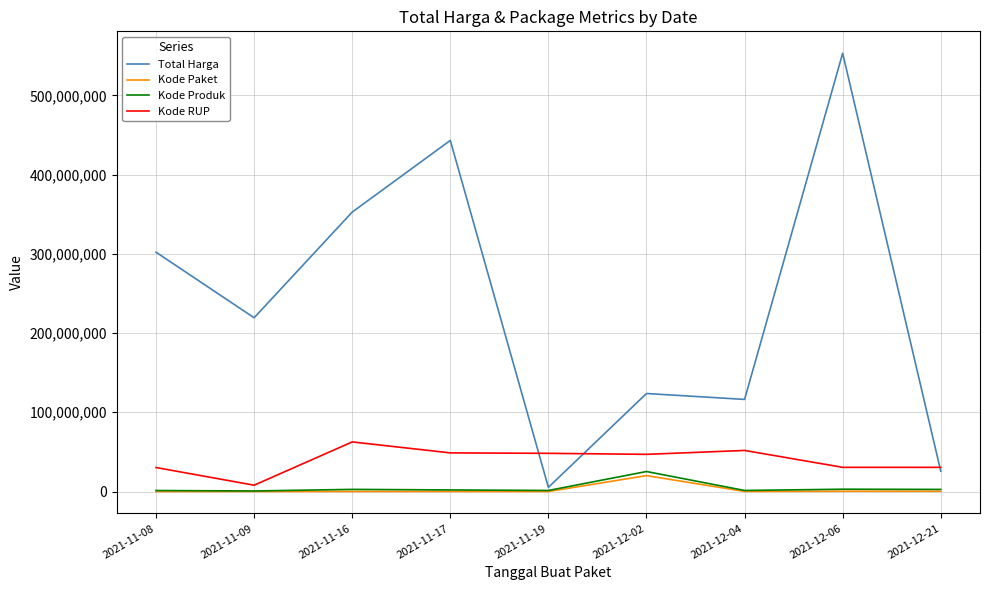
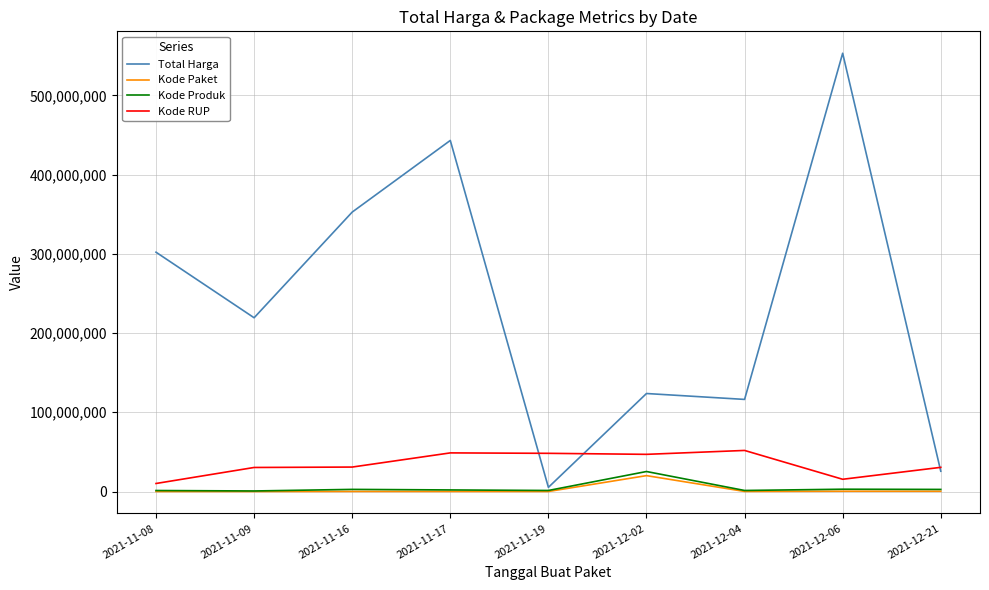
  {
    "Total Harga": {
      "2021-11-08": "300,000,000",
      "2021-11-09": "220,000,000",
      "2021-11-16": "350,000,000",
      "2021-11-17": "440,000,000",
      "2021-11-19": "10,000,000",
      "2021-12-02": "120,000,000",
      "2021-12-04": "120,000,000",
      "2021-12-06": "550,000,000",
      "2021-12-21": "30,000,000"
    },
    "Kode Paket": {
      "2021-12-02": "20,000,000"
    },
    "Kode Produk": {
      "2021-12-02": "30,000,000"
    },
    "Kode RUP": {
-     "2021-11-08": "30,000,000",
-     "2021-11-09": "10,000,000",
-     "2021-11-16": "60,000,000",
+     "2021-11-08": "10,000,000",
+     "2021-11-09": "30,000,000",
+     "2021-11-16": "30,000,000",
      "2021-11-17": "50,000,000",
      "2021-11-19": "50,000,000",
      "2021-12-02": "50,000,000",
      "2021-12-04": "50,000,000",
-     "2021-12-06": "30,000,000",
+     "2021-12-06": "20,000,000",
      "2021-12-21": "30,000,000"
    }
  }
